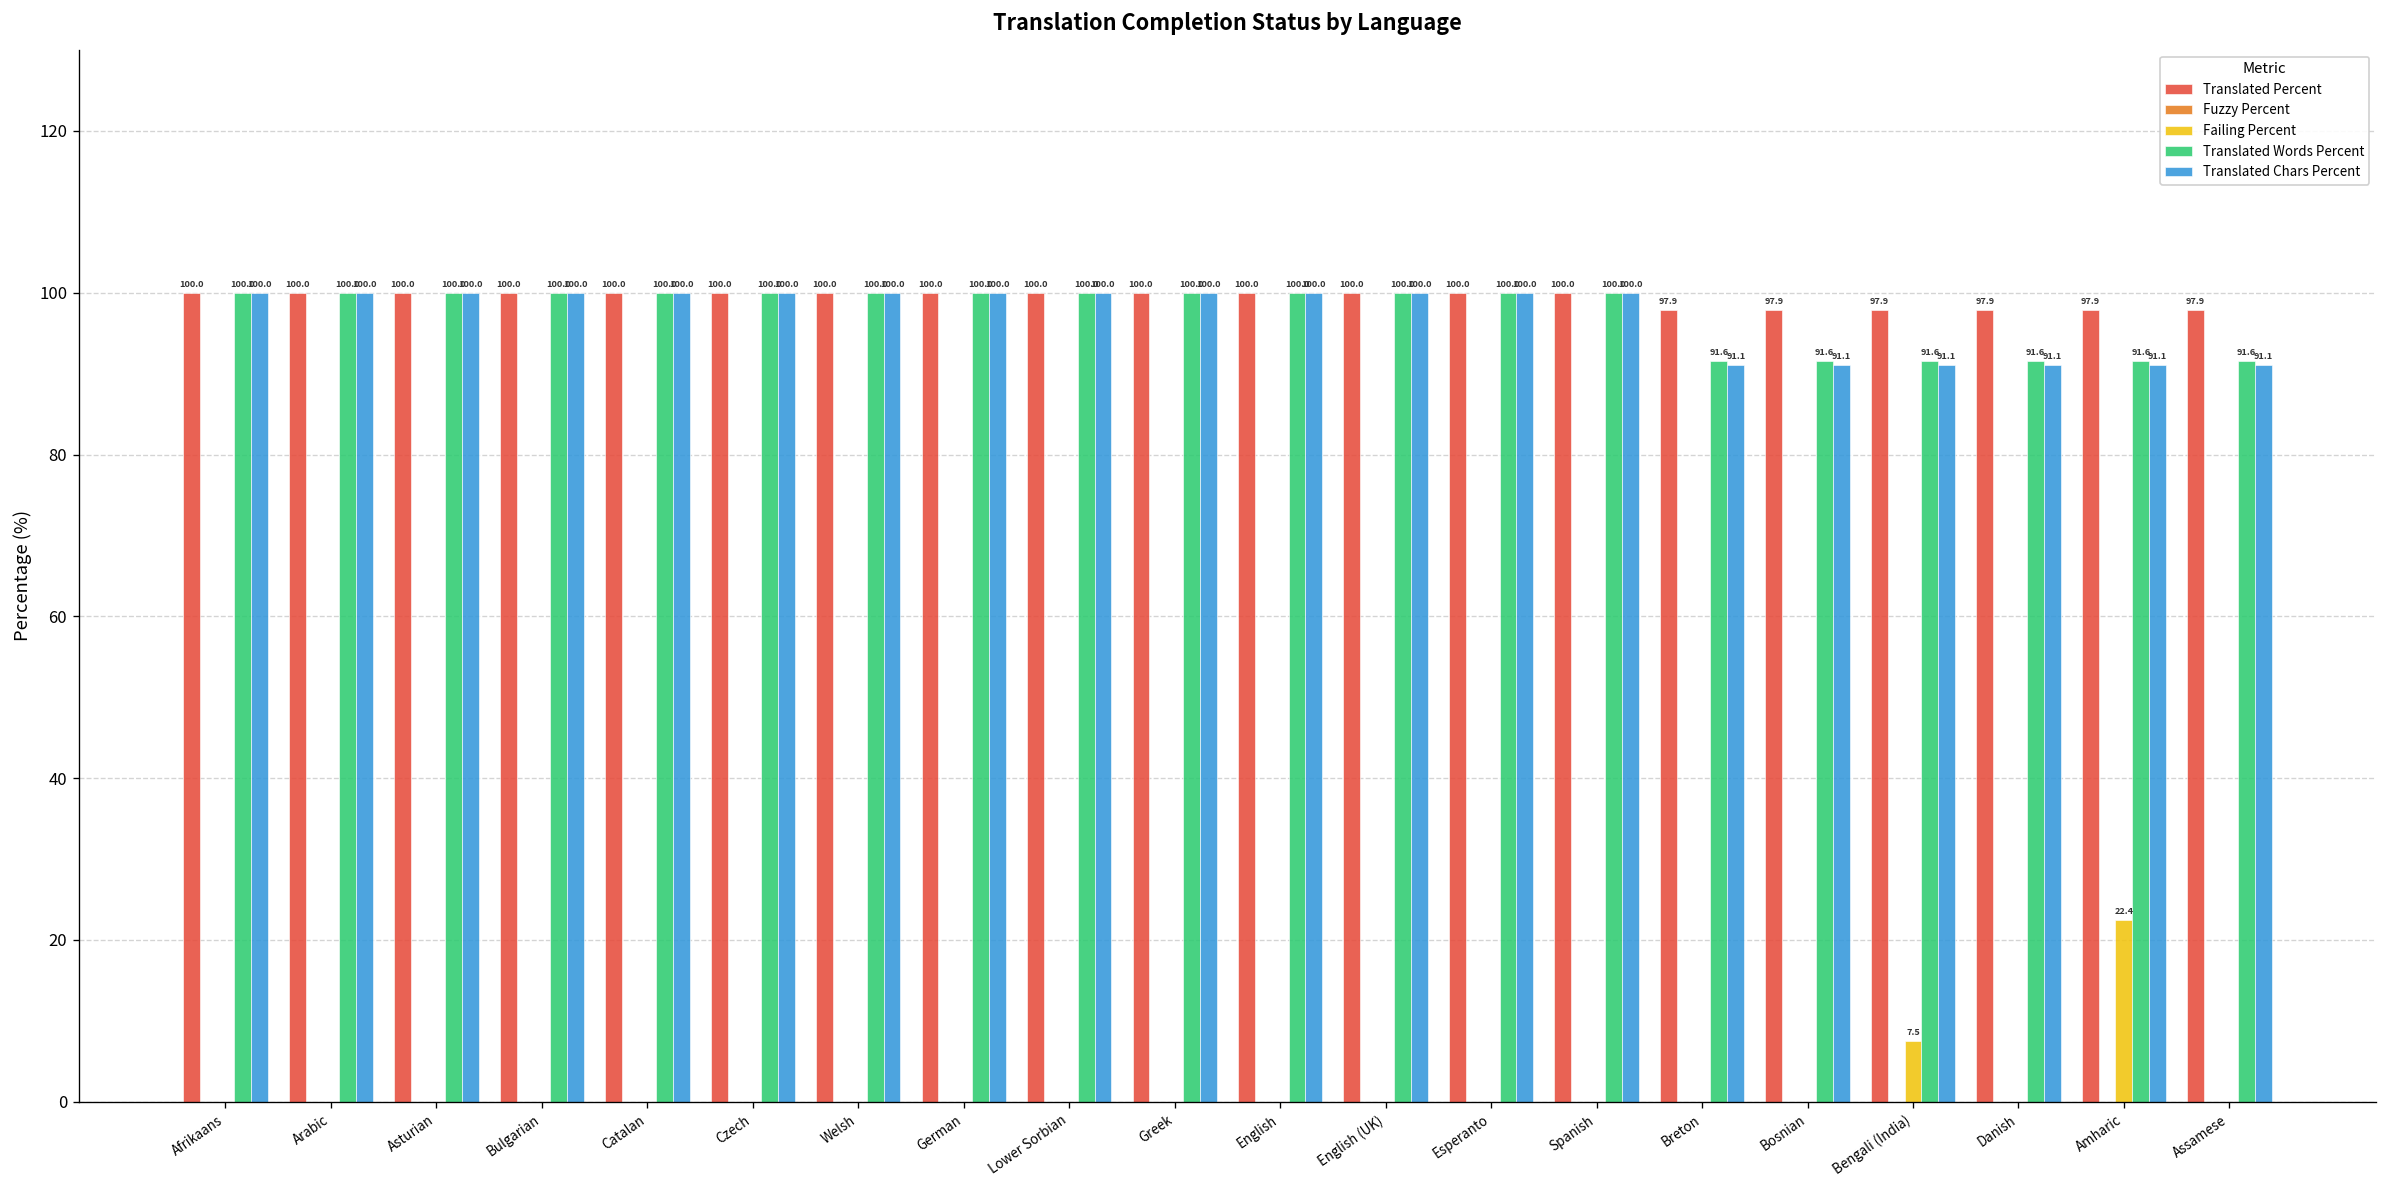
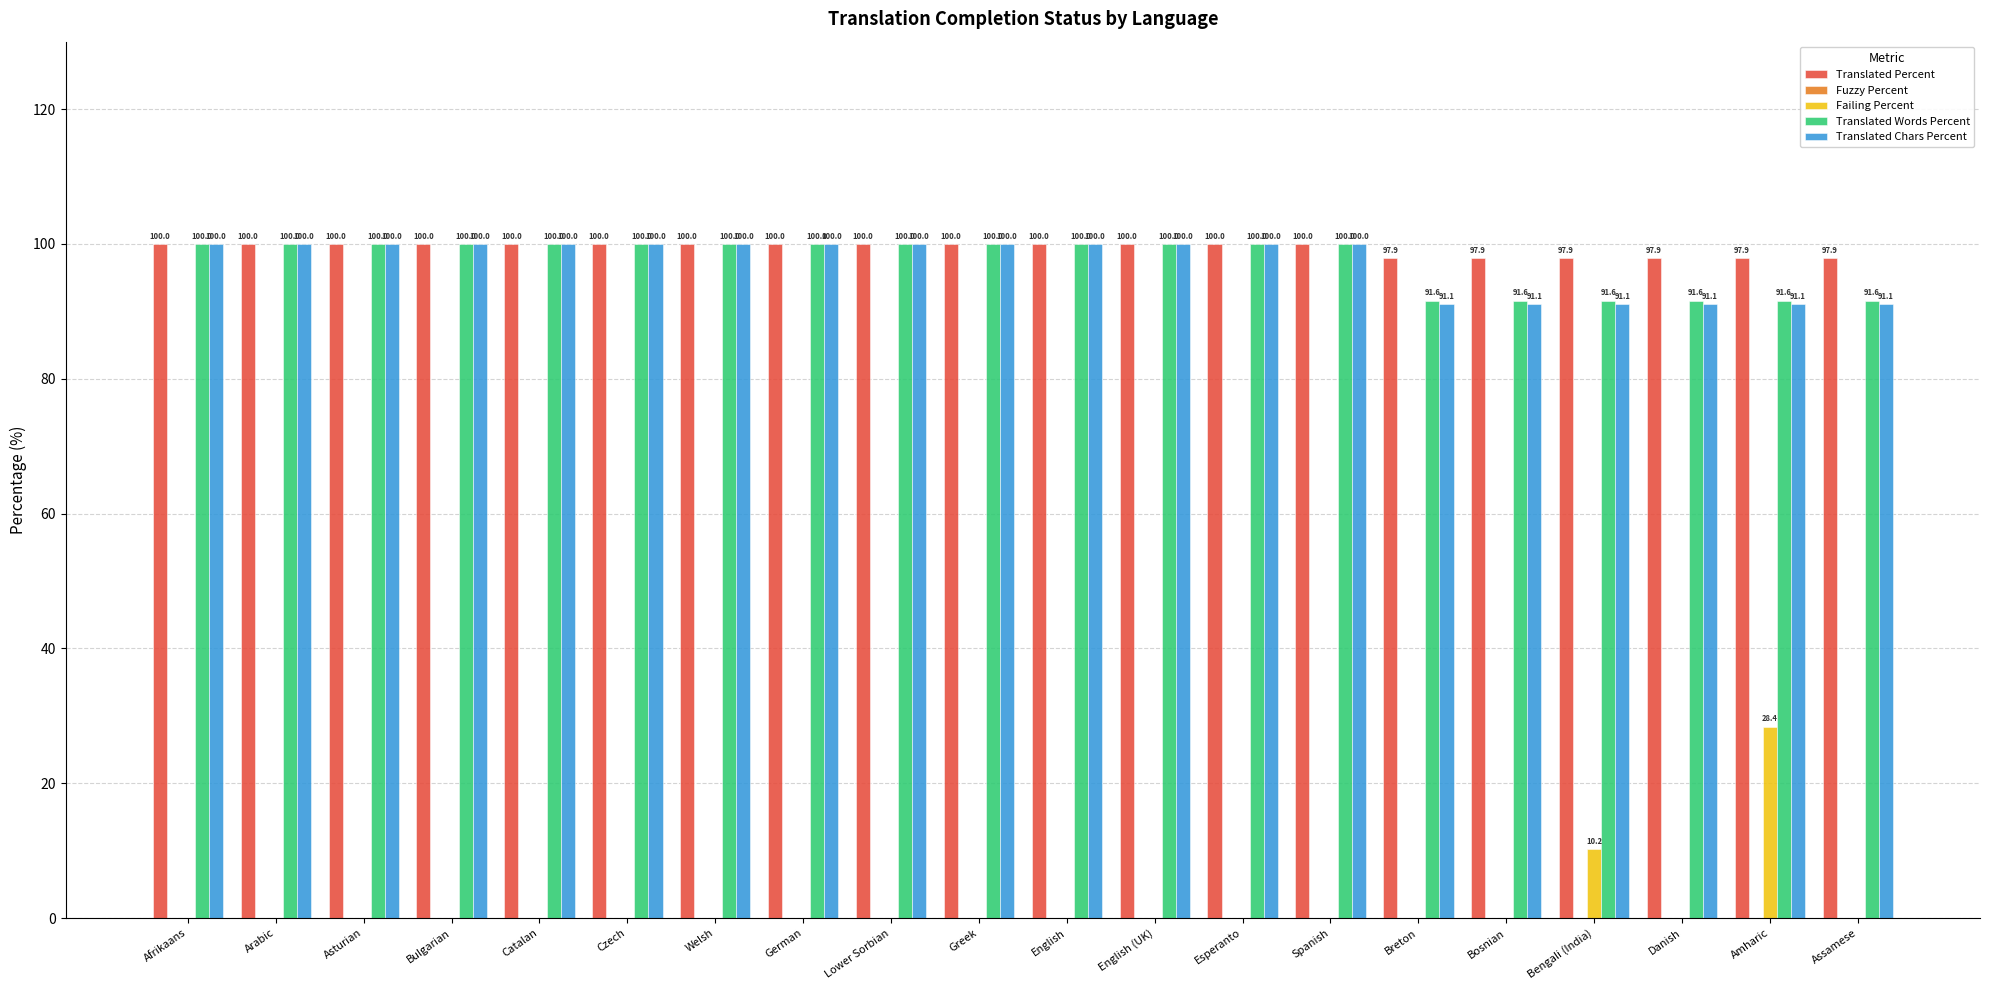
  {
    "Failing Percent": {
-     "Bengali (India)": 7.5,
-     "Amharic": 22.4
+     "Bengali (India)": 10.2,
+     "Amharic": 28.4
    },
    "Translated Words Percent": {
      "Breton": 91.6,
      "Bosnian": 91.6,
      "Bengali (India)": 91.6,
      "Danish": 91.6,
      "Amharic": 91.6,
      "Assamese": 91.6
    },
    "Translated Chars Percent": {
      "Breton": 91.1,
      "Bosnian": 91.1,
      "Bengali (India)": 91.1,
      "Danish": 91.1,
      "Amharic": 91.1,
      "Assamese": 91.1
    }
  }
